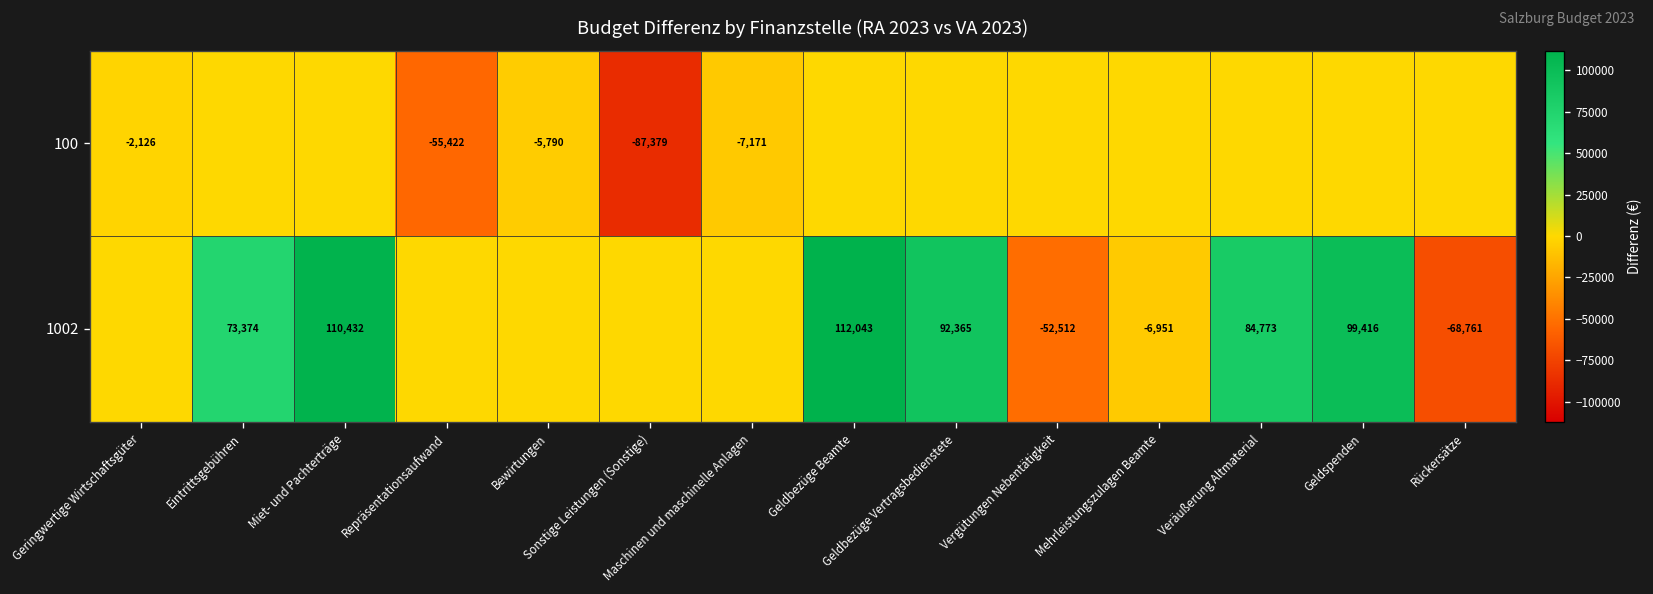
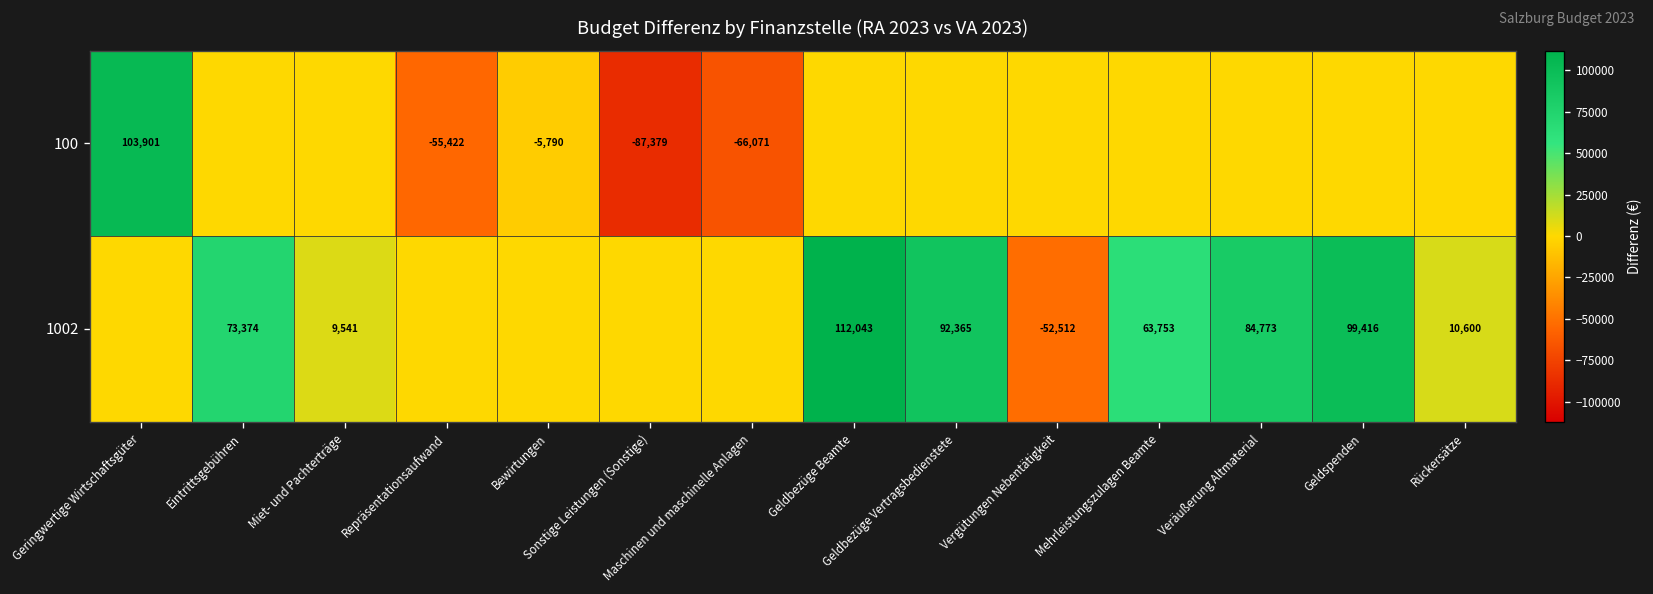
  {
    "100": {
-     "Geringwertige Wirtschaftsgüter": "-2,126",
+     "Geringwertige Wirtschaftsgüter": "103,901",
      "Repräsentationsaufwand": "-55,422",
      "Bewirtungen": "-5,790",
      "Sonstige Leistungen (Sonstige)": "-87,379",
-     "Maschinen und maschinelle Anlagen": "-7,171"
+     "Maschinen und maschinelle Anlagen": "-66,071"
    },
    "1002": {
      "Eintrittsgebühren": "73,374",
-     "Miet- und Pachterträge": "110,432",
+     "Miet- und Pachterträge": "9,541",
      "Geldbezüge Beamte": "112,043",
      "Geldbezüge Vertragsbedienstete": "92,365",
      "Vergütungen Nebentätigkeit": "-52,512",
-     "Mehrleistungszulagen Beamte": "-6,951",
+     "Mehrleistungszulagen Beamte": "63,753",
      "Veräußerung Altmaterial": "84,773",
      "Geldspenden": "99,416",
-     "Rückersätze": "-68,761"
+     "Rückersätze": "10,600"
    }
  }
